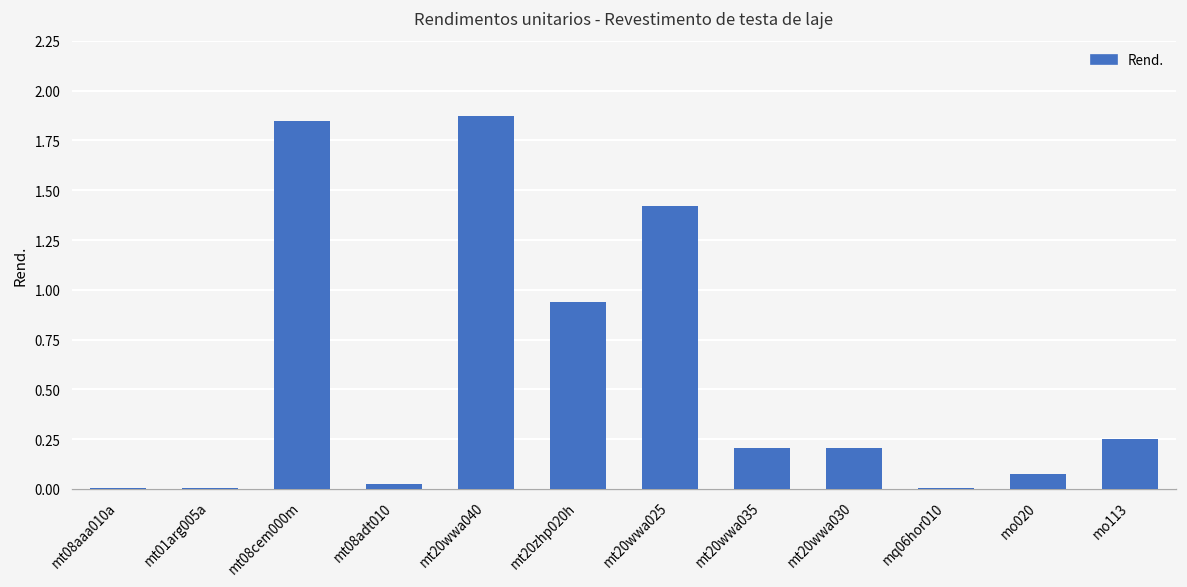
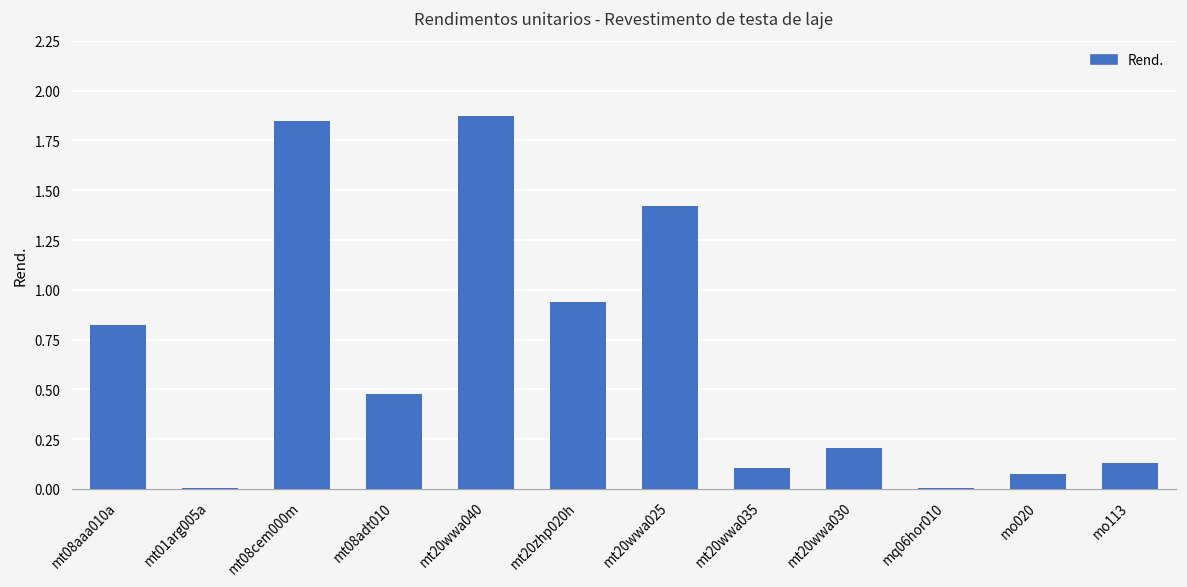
  {
-   "mt08aaa010a": 0.01,
+   "mt08aaa010a": 0.82,
    "mt08cem000m": 1.85,
-   "mt08adt010": 0.03,
+   "mt08adt010": 0.48,
    "mt20wwa040": 1.88,
    "mt20zhp020h": 0.94,
    "mt20wwa025": 1.42,
-   "mt20wwa035": 0.21,
+   "mt20wwa035": 0.10,
    "mt20wwa030": 0.21,
    "mo020": 0.08,
-   "mo113": 0.25
+   "mo113": 0.13
  }
